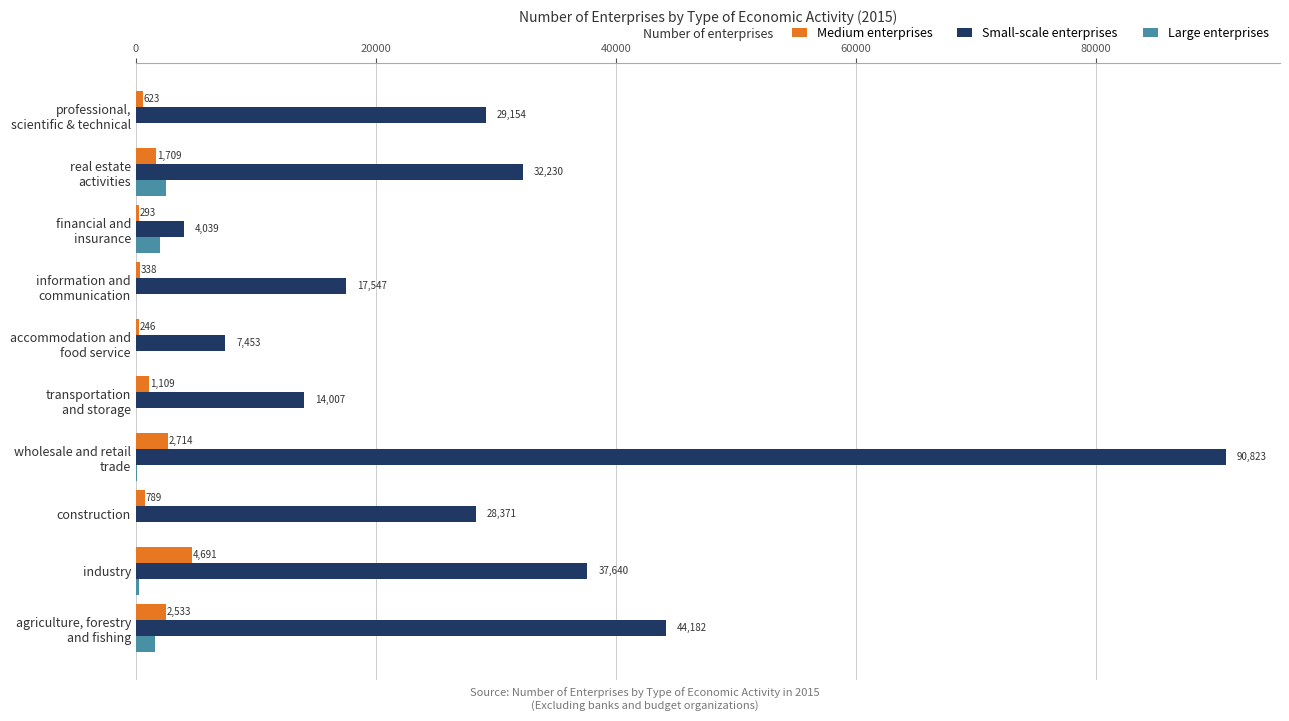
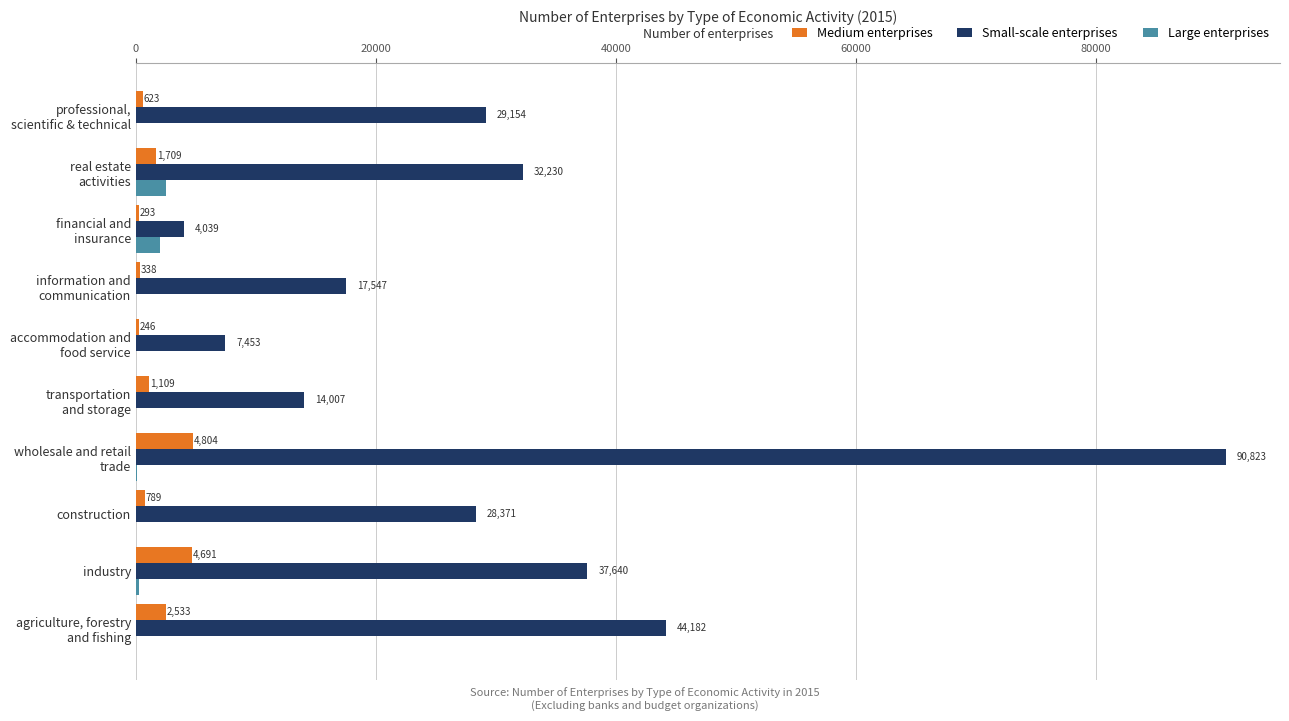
  {
    "Medium enterprises": {
      "professional, scientific & technical": "623",
      "real estate activities": "1,709",
      "financial and insurance": "293",
      "information and communication": "338",
      "accommodation and food service": "246",
      "transportation and storage": "1,109",
-     "wholesale and retail trade": "2,714",
+     "wholesale and retail trade": "4,804",
      "construction": "789",
      "industry": "4,691",
      "agriculture, forestry and fishing": "2,533"
    },
    "Small-scale enterprises": {
      "professional, scientific & technical": "29,154",
      "real estate activities": "32,230",
      "financial and insurance": "4,039",
      "information and communication": "17,547",
      "accommodation and food service": "7,453",
      "transportation and storage": "14,007",
      "wholesale and retail trade": "90,823",
      "construction": "28,371",
      "industry": "37,640",
      "agriculture, forestry and fishing": "44,182"
    },
    "Large enterprises": {
      "real estate activities": "2500",
      "financial and insurance": "2000",
      "industry": "200",
-     "agriculture, forestry and fishing": "1600"
+     "agriculture, forestry and fishing": "0"
    }
  }
